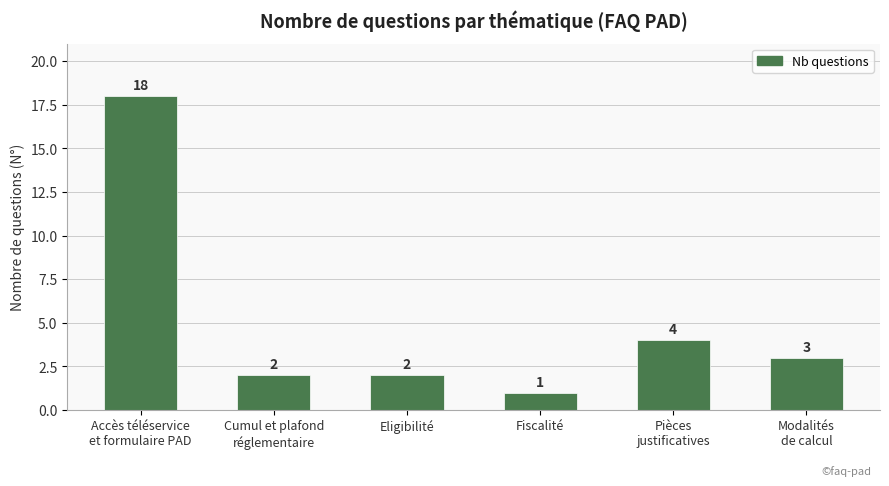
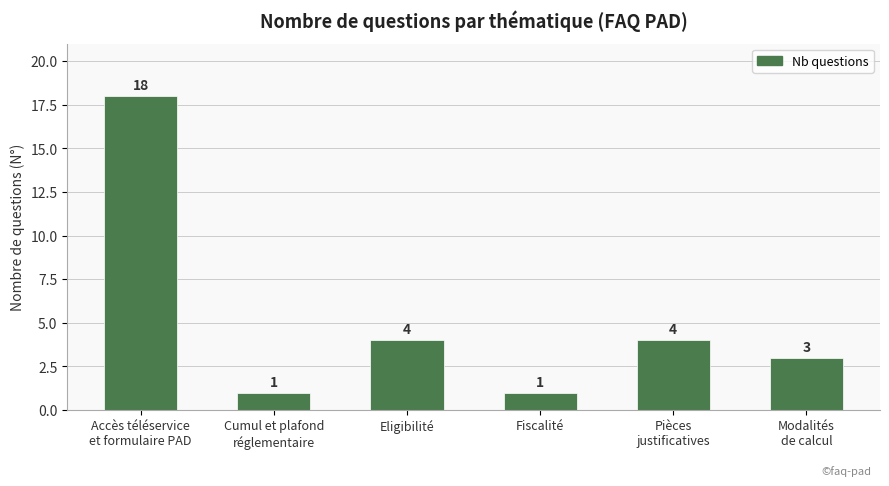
  {
    "Accès téléservice et formulaire PAD": 18,
-   "Cumul et plafond réglementaire": 2,
-   "Eligibilité": 2,
+   "Cumul et plafond réglementaire": 1,
+   "Eligibilité": 4,
    "Fiscalité": 1,
    "Pièces justificatives": 4,
    "Modalités de calcul": 3
  }
